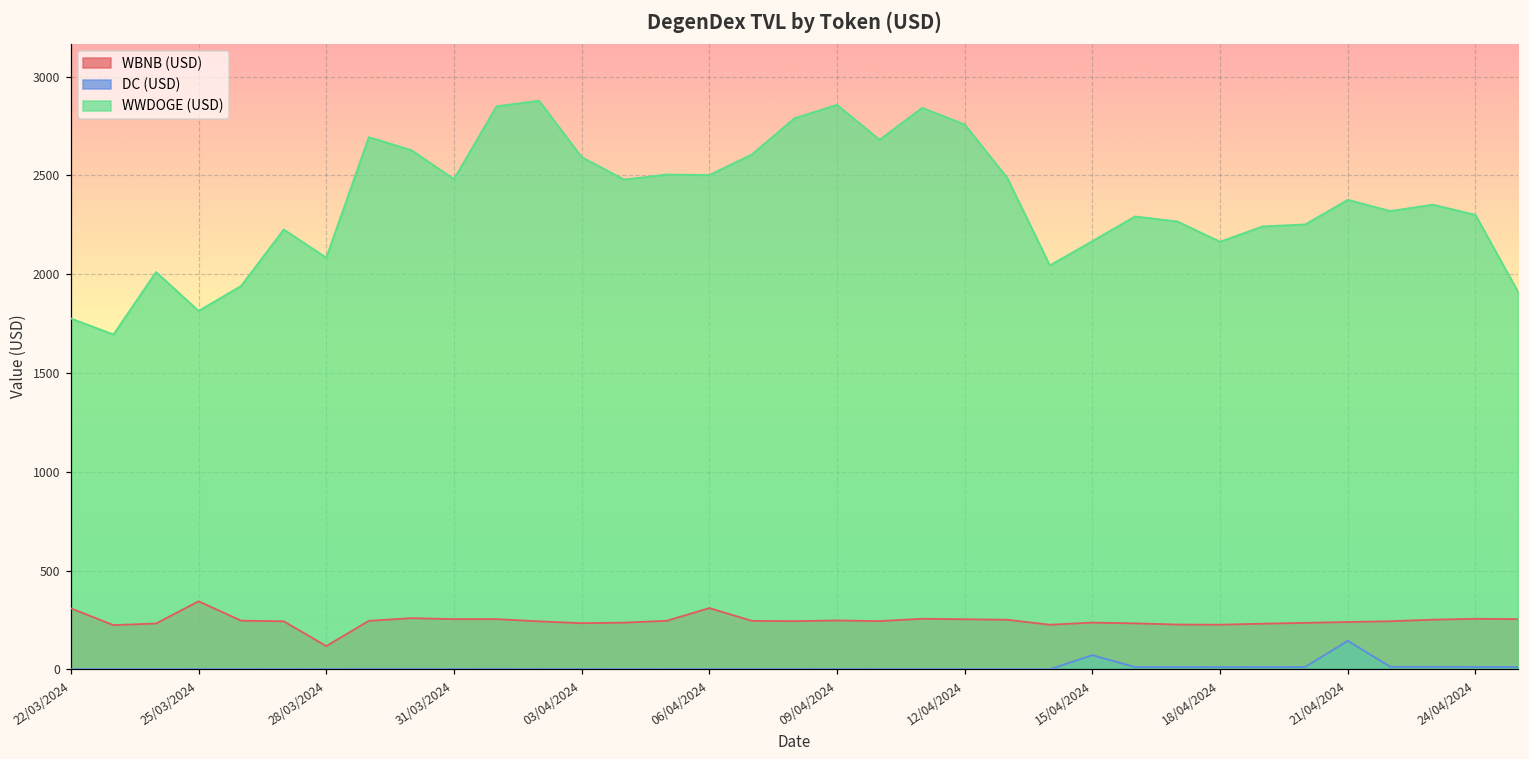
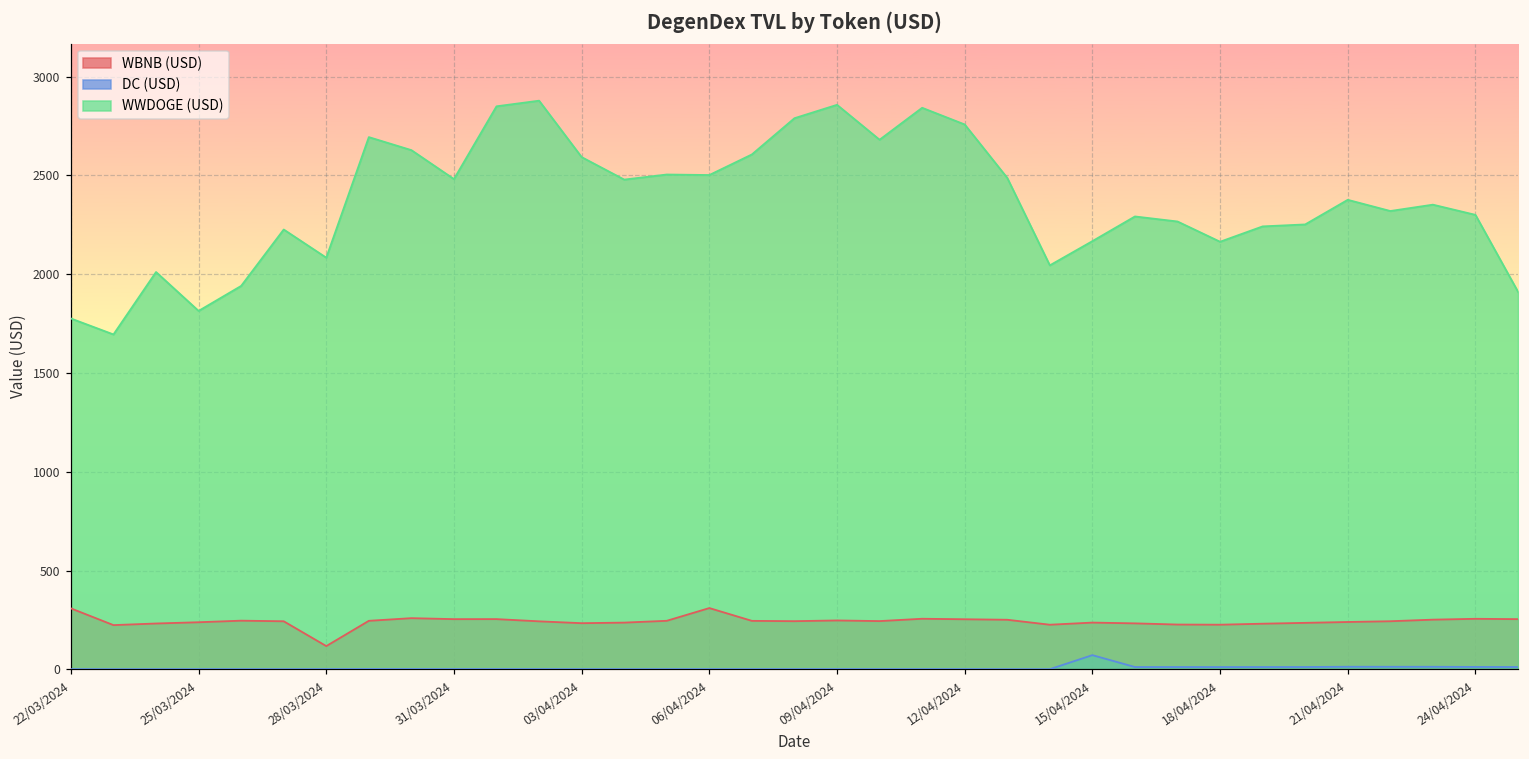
  {
    "WBNB (USD)": {
      "22/03/2024": 310,
-     "25/03/2024": 340,
+     "25/03/2024": 240,
      "28/03/2024": 120,
      "31/03/2024": 250,
      "03/04/2024": 230,
      "06/04/2024": 310,
      "09/04/2024": 250,
      "12/04/2024": 250,
      "15/04/2024": 240,
      "18/04/2024": 230,
      "21/04/2024": 240,
      "24/04/2024": 260
    },
    "DC (USD)": {
      "22/03/2024": 0,
      "25/03/2024": 0,
      "28/03/2024": 0,
      "31/03/2024": 0,
      "03/04/2024": 0,
      "06/04/2024": 0,
      "09/04/2024": 0,
      "12/04/2024": 0,
      "15/04/2024": 70,
      "18/04/2024": 10,
-     "21/04/2024": 140,
+     "21/04/2024": 10,
      "24/04/2024": 10
    },
    "WWDOGE (USD)": {
      "22/03/2024": 1780,
      "25/03/2024": 1810,
      "28/03/2024": 2080,
      "31/03/2024": 2480,
      "03/04/2024": 2590,
      "06/04/2024": 2500,
      "09/04/2024": 2860,
      "12/04/2024": 2760,
      "15/04/2024": 2170,
      "18/04/2024": 2160,
      "21/04/2024": 2380,
      "24/04/2024": 2300
    }
  }
